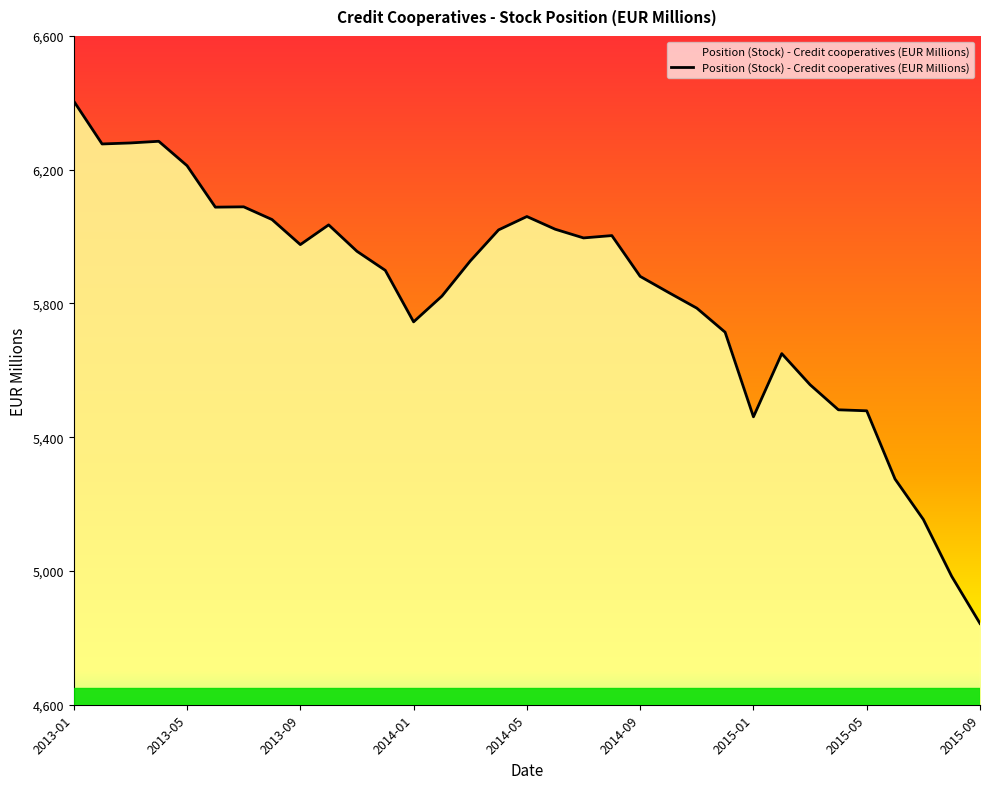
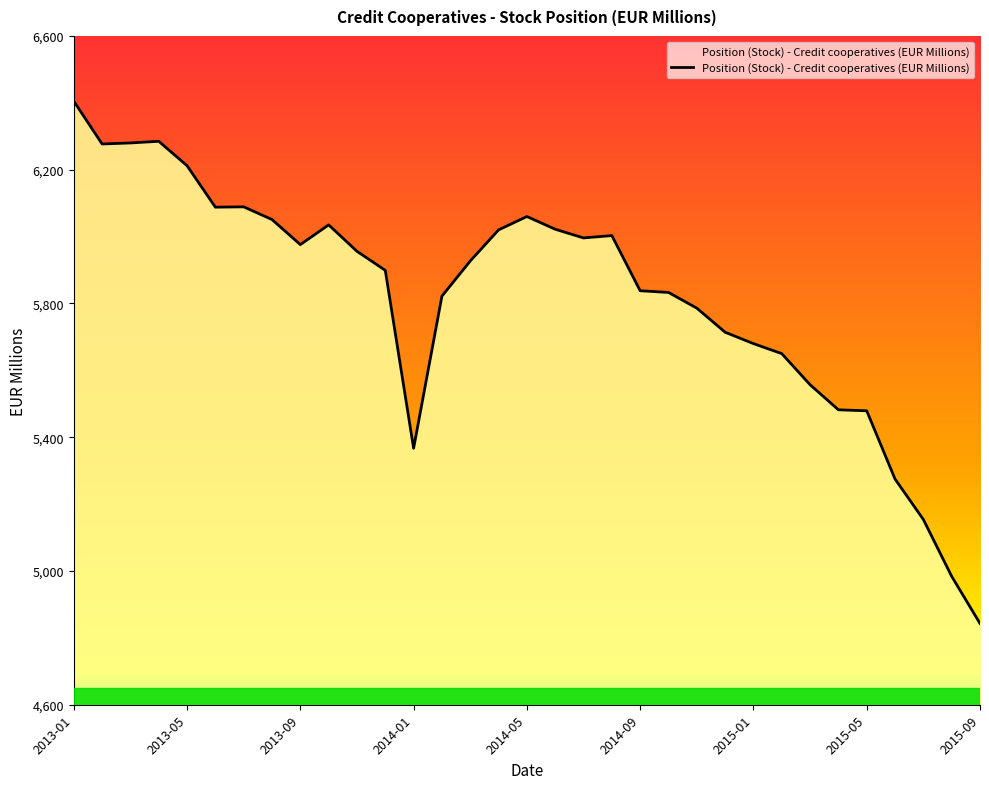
  {
    "2013-01": "6,410",
    "2013-05": "6,210",
    "2013-09": "5,980",
-   "2014-01": "5,750",
+   "2014-01": "5,370",
    "2014-05": "6,060",
-   "2014-09": "5,880",
-   "2015-01": "5,460",
+   "2014-09": "5,840",
+   "2015-01": "5,680",
    "2015-05": "5,480",
    "2015-09": "4,840"
  }
